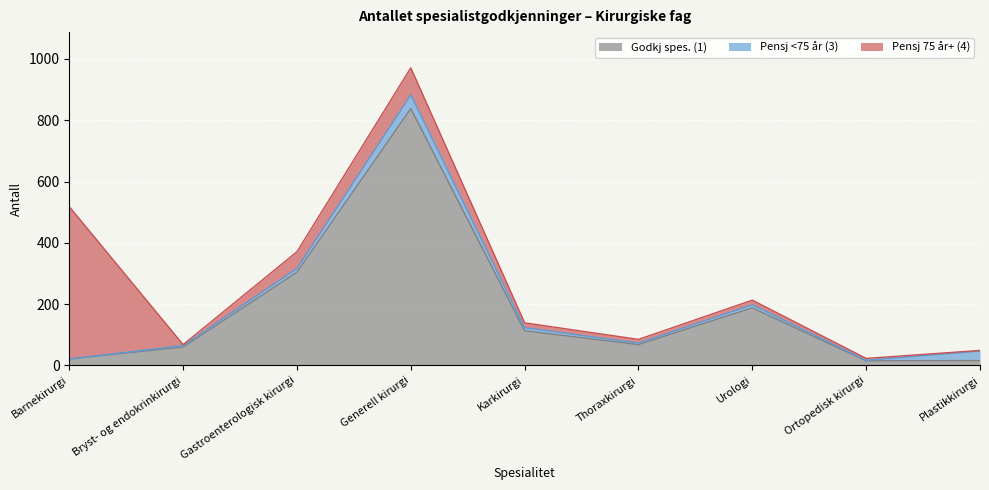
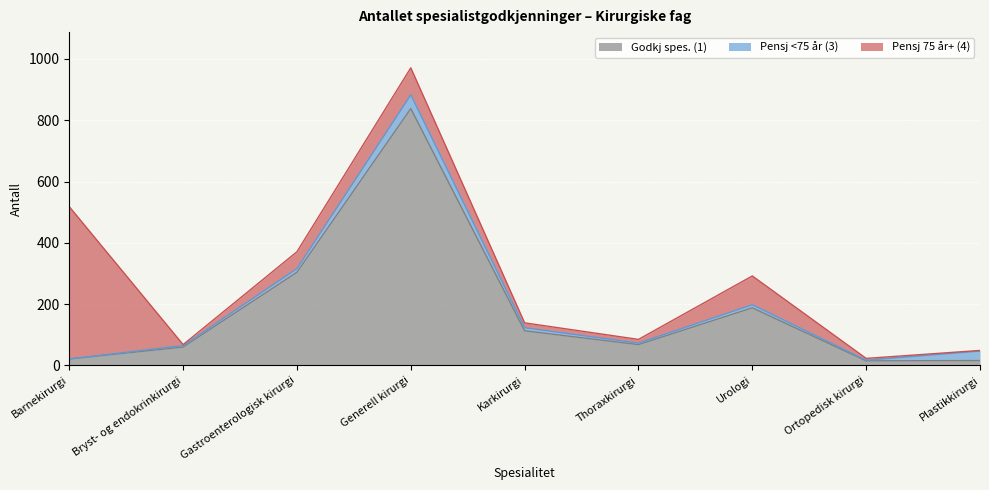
  {
    "Godkj spes. (1)": {
      "Gastroenterologisk kirurgi": 300,
      "Generell kirurgi": 840,
      "Karkirurgi": 110,
      "Urologi": 190,
      "Plastikkirurgi": 20
    },
    "Pensj <75 år (3)": {
      "Gastroenterologisk kirurgi": 10,
      "Generell kirurgi": 50,
      "Karkirurgi": 10,
      "Urologi": 10
    },
    "Pensj 75 år+ (4)": {
      "Barnekirurgi": 500,
      "Gastroenterologisk kirurgi": 60,
      "Generell kirurgi": 90,
      "Karkirurgi": 20,
      "Thoraxkirurgi": 10,
-     "Urologi": 20
+     "Urologi": 90
    }
  }
